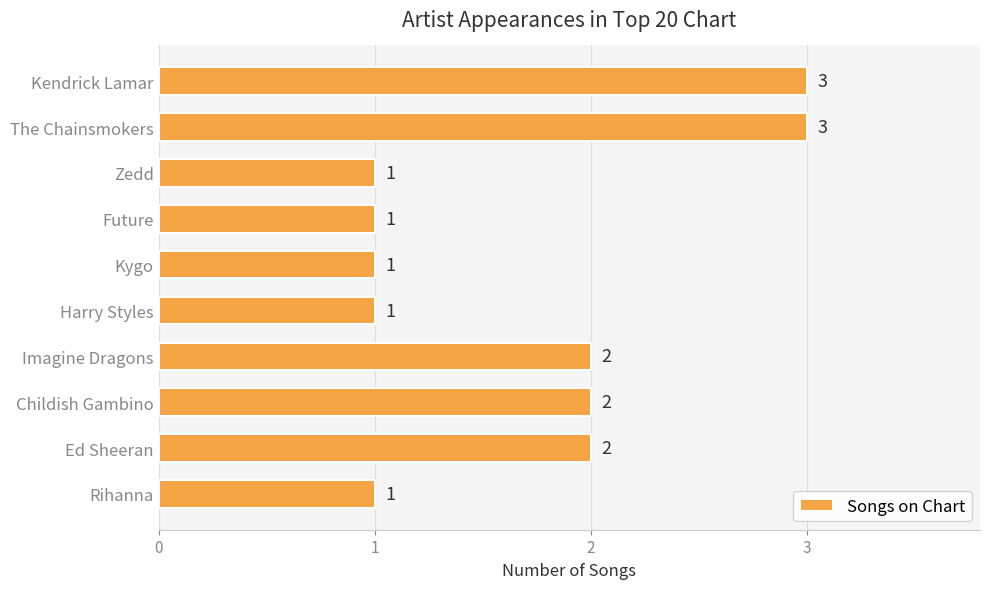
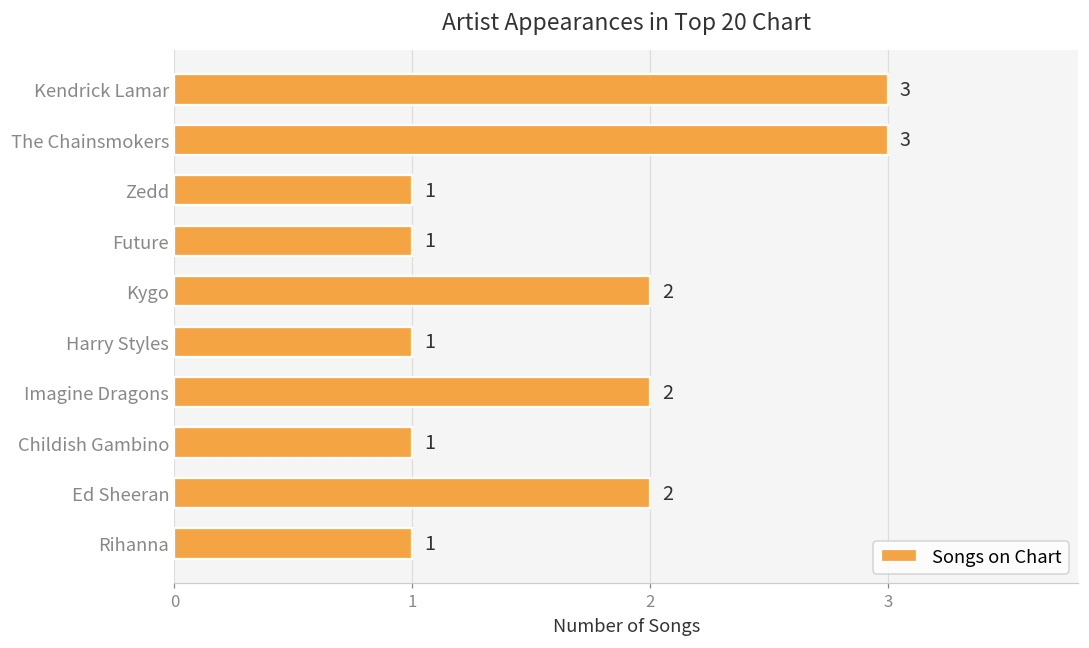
  {
    "Kendrick Lamar": 3,
    "The Chainsmokers": 3,
    "Zedd": 1,
    "Future": 1,
-   "Kygo": 1,
+   "Kygo": 2,
    "Harry Styles": 1,
    "Imagine Dragons": 2,
-   "Childish Gambino": 2,
+   "Childish Gambino": 1,
    "Ed Sheeran": 2,
    "Rihanna": 1
  }
